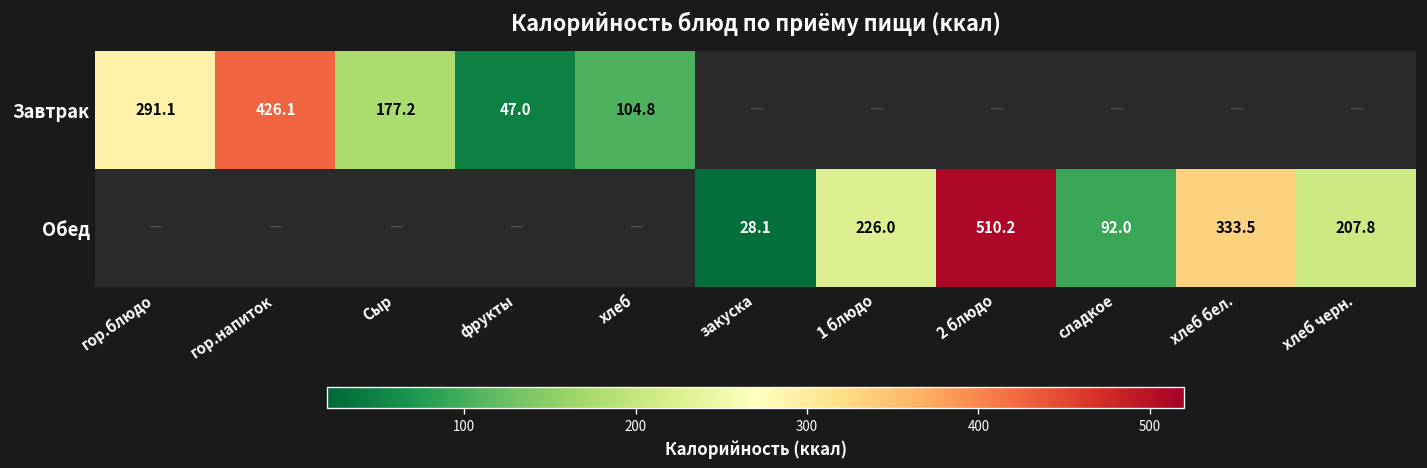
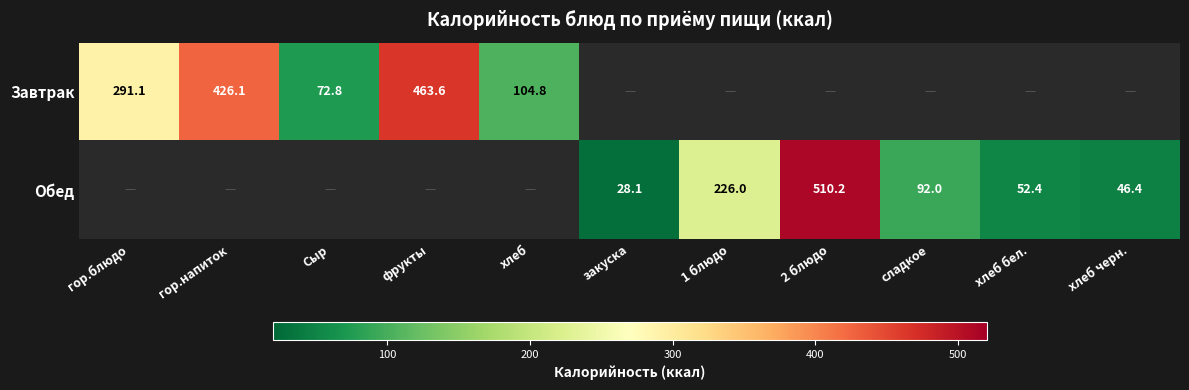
  {
    "Завтрак": {
      "гор.блюдо": 291.1,
      "гор.напиток": 426.1,
-     "Сыр": 177.2,
-     "фрукты": 47.0,
+     "Сыр": 72.8,
+     "фрукты": 463.6,
      "хлеб": 104.8
    },
    "Обед": {
      "закуска": 28.1,
      "1 блюдо": 226.0,
      "2 блюдо": 510.2,
      "сладкое": 92.0,
-     "хлеб бел.": 333.5,
-     "хлеб черн.": 207.8
+     "хлеб бел.": 52.4,
+     "хлеб черн.": 46.4
    }
  }
